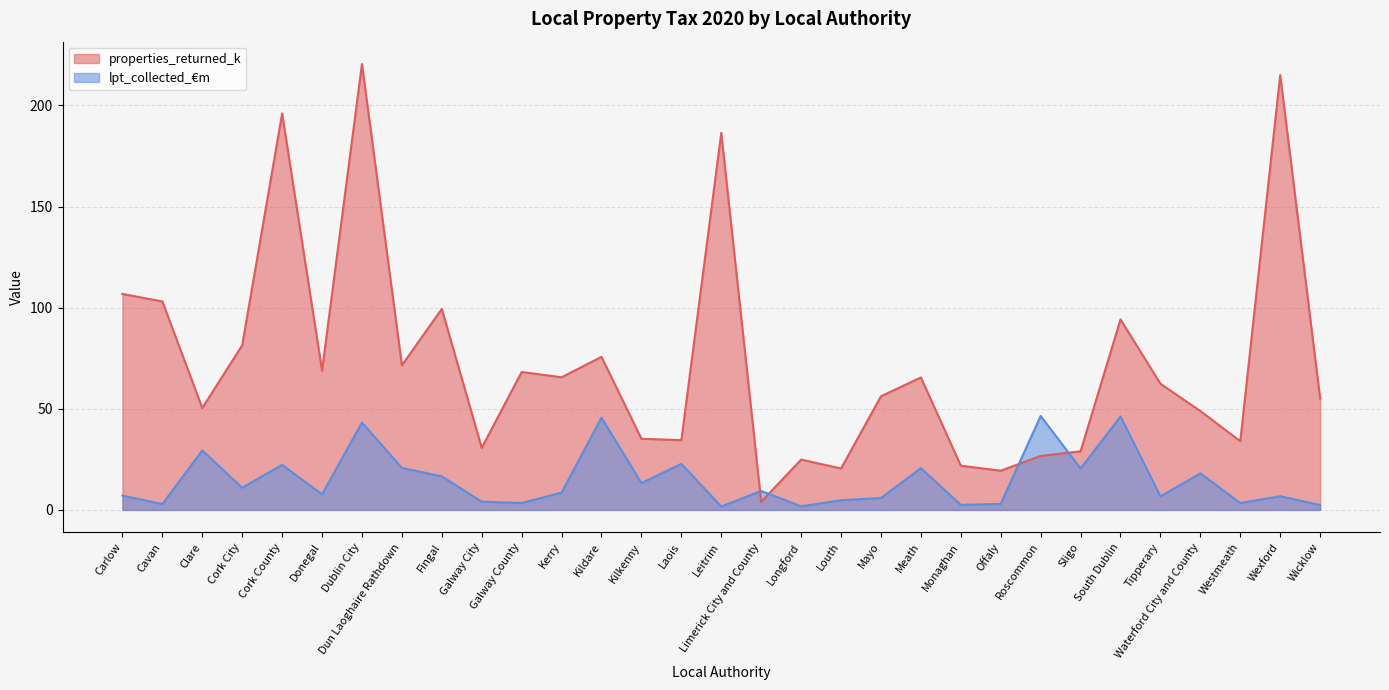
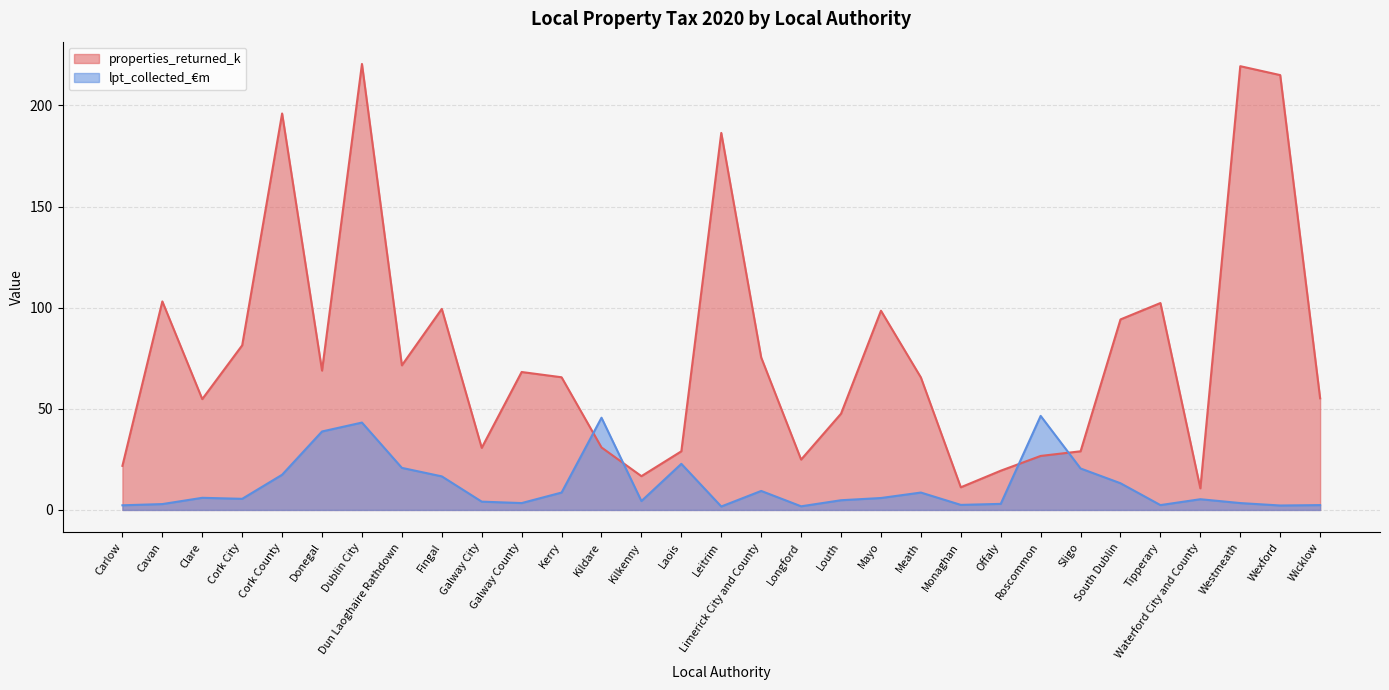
  {
    "properties_returned_k": {
-     "Carlow": 107,
+     "Carlow": 22,
      "Cavan": 103,
-     "Clare": 50,
+     "Clare": 55,
      "Cork City": 81,
      "Cork County": 196,
      "Donegal": 69,
      "Dublin City": 221,
      "Dun Laoghaire Rathdown": 72,
      "Fingal": 99,
      "Galway City": 31,
      "Galway County": 68,
      "Kerry": 66,
-     "Kildare": 76,
-     "Kilkenny": 35,
-     "Laois": 35,
+     "Kildare": 31,
+     "Kilkenny": 17,
+     "Laois": 29,
      "Leitrim": 186,
-     "Limerick City and County": 4,
+     "Limerick City and County": 75,
      "Longford": 25,
-     "Louth": 21,
-     "Mayo": 56,
+     "Louth": 48,
+     "Mayo": 99,
      "Meath": 66,
-     "Monaghan": 22,
+     "Monaghan": 11,
      "Offaly": 19,
      "Roscommon": 27,
      "Sligo": 29,
      "South Dublin": 94,
-     "Tipperary": 62,
-     "Waterford City and County": 49,
-     "Westmeath": 34,
+     "Tipperary": 102,
+     "Waterford City and County": 11,
+     "Westmeath": 219,
      "Wexford": 215,
      "Wicklow": 55
    },
    "lpt_collected_€m": {
-     "Carlow": 7,
+     "Carlow": 2,
      "Cavan": 3,
-     "Clare": 29,
-     "Cork City": 11,
-     "Cork County": 22,
-     "Donegal": 8,
+     "Clare": 6,
+     "Cork City": 6,
+     "Cork County": 17,
+     "Donegal": 39,
      "Dublin City": 43,
      "Dun Laoghaire Rathdown": 21,
      "Fingal": 17,
      "Galway City": 4,
      "Galway County": 3,
      "Kerry": 9,
      "Kildare": 46,
-     "Kilkenny": 13,
+     "Kilkenny": 4,
      "Laois": 23,
      "Leitrim": 2,
      "Limerick City and County": 9,
      "Longford": 2,
      "Louth": 5,
      "Mayo": 6,
-     "Meath": 21,
+     "Meath": 9,
      "Monaghan": 3,
      "Offaly": 3,
      "Roscommon": 47,
      "Sligo": 21,
-     "South Dublin": 46,
-     "Tipperary": 7,
-     "Waterford City and County": 18,
+     "South Dublin": 13,
+     "Tipperary": 2,
+     "Waterford City and County": 5,
      "Westmeath": 3,
-     "Wexford": 7,
+     "Wexford": 2,
      "Wicklow": 2
    }
  }
